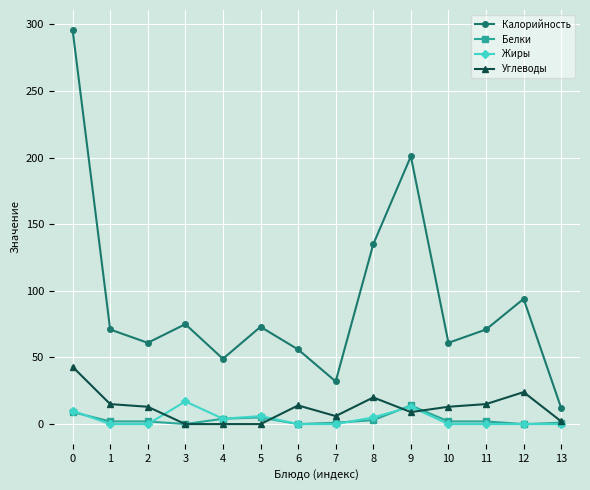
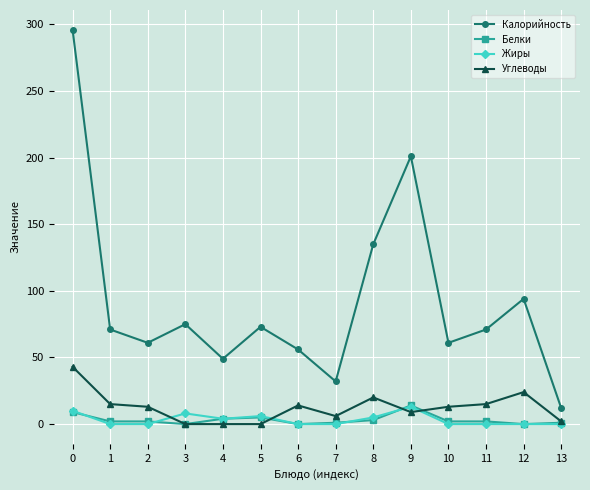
  {
    "Белки": {
      "1": 2,
      "2": 2,
      "8": 3,
      "10": 2,
      "11": 2
    },
    "Жиры": {
      "1": 0,
      "2": 0,
-     "3": 17,
+     "3": 8,
      "8": 5,
      "10": 0,
      "11": 0
    }
  }
